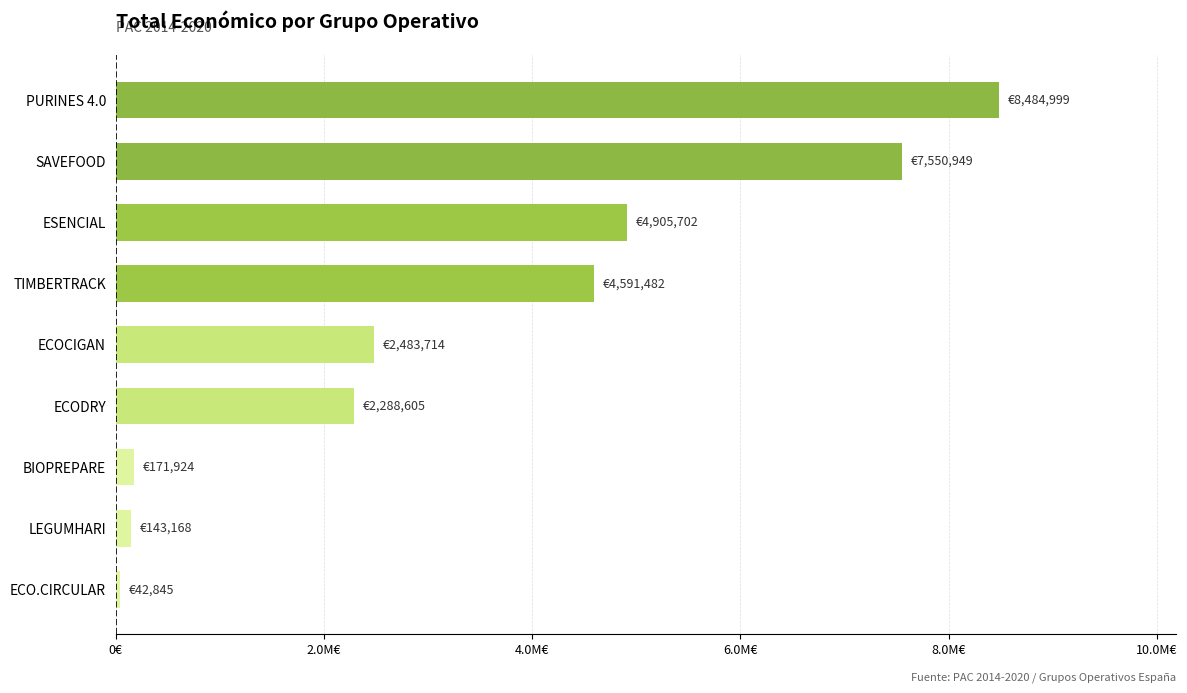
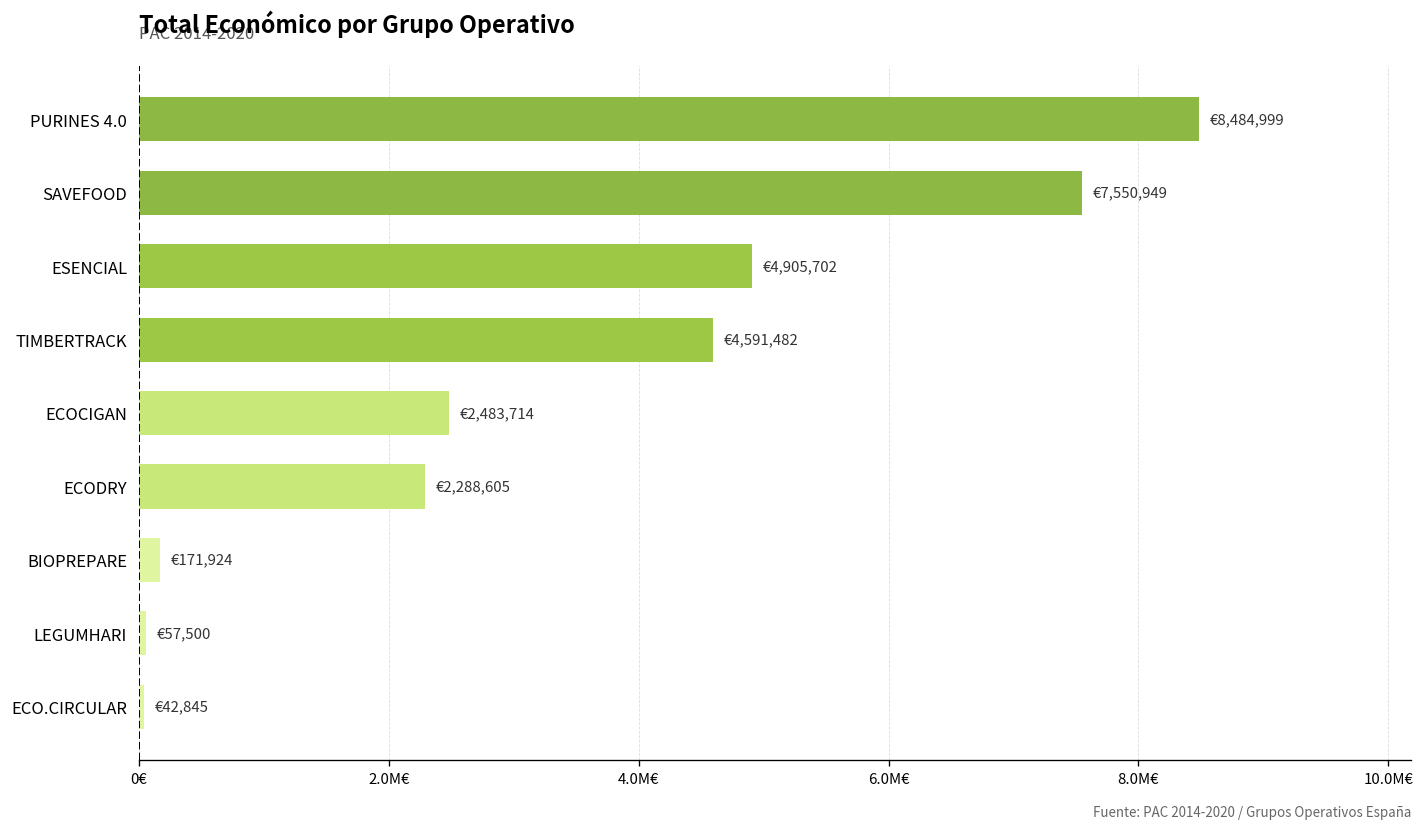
  {
    "PURINES 4.0": "€8,484,999",
    "SAVEFOOD": "€7,550,949",
    "ESENCIAL": "€4,905,702",
    "TIMBERTRACK": "€4,591,482",
    "ECOCIGAN": "€2,483,714",
    "ECODRY": "€2,288,605",
    "BIOPREPARE": "€171,924",
-   "LEGUMHARI": "€143,168",
+   "LEGUMHARI": "€57,500",
    "ECO.CIRCULAR": "€42,845"
  }
